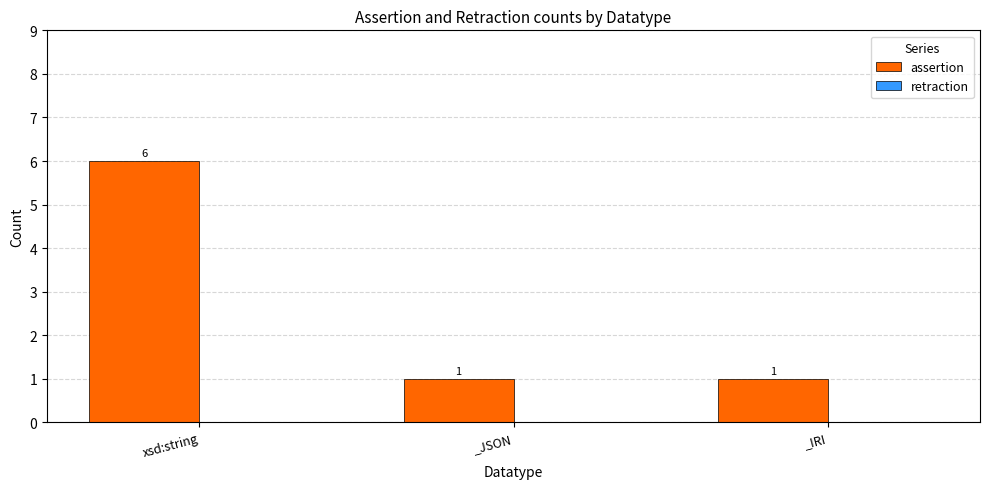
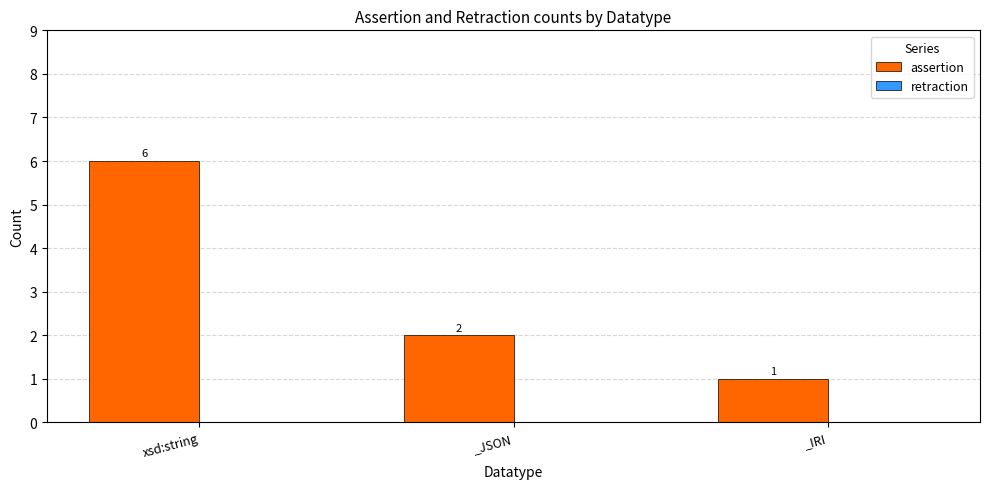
  {
    "assertion": {
      "xsd:string": 6,
-     "_JSON": 1,
+     "_JSON": 2,
      "_IRI": 1
    },
    "retraction": {
      "xsd:string": 0.0,
      "_JSON": 0.0,
      "_IRI": 0.0
    }
  }
